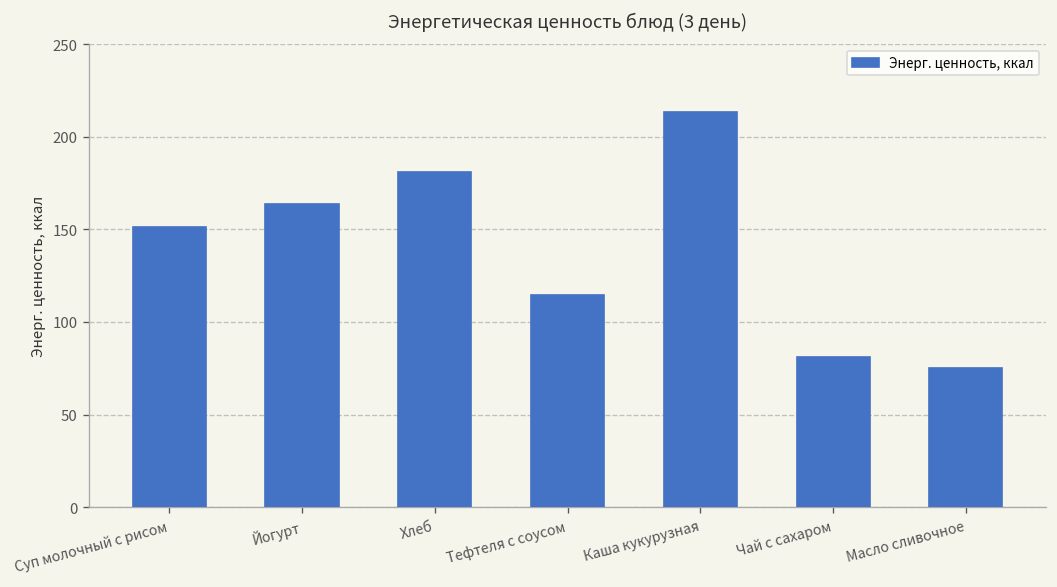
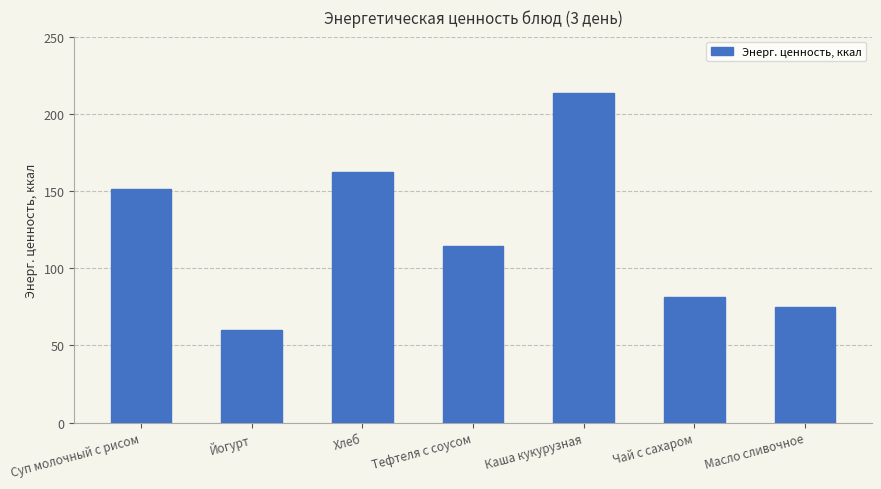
  {
    "Суп молочный с рисом": 151,
-   "Йогурт": 164,
-   "Хлеб": 181,
+   "Йогурт": 60,
+   "Хлеб": 162,
    "Тефтеля с соусом": 114,
    "Каша кукурузная": 214,
    "Чай с сахаром": 81,
    "Масло сливочное": 75
  }
